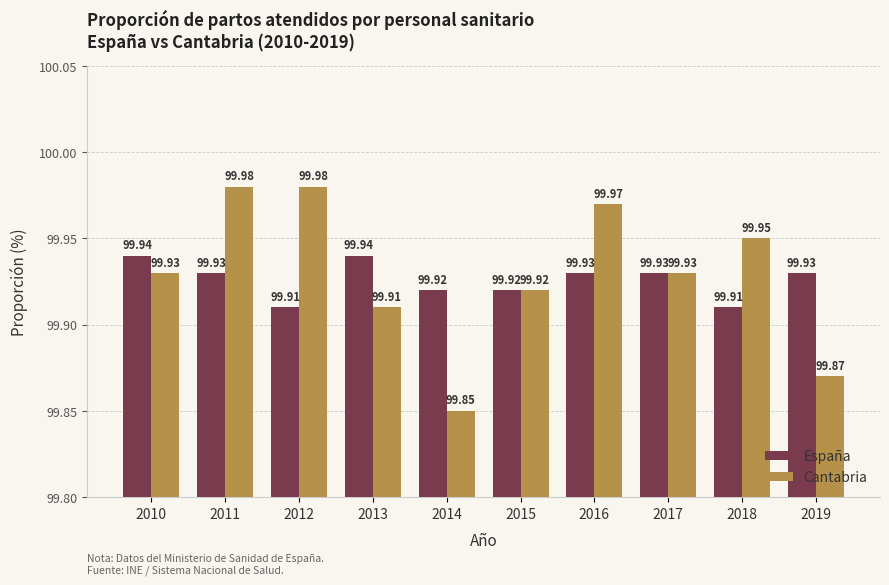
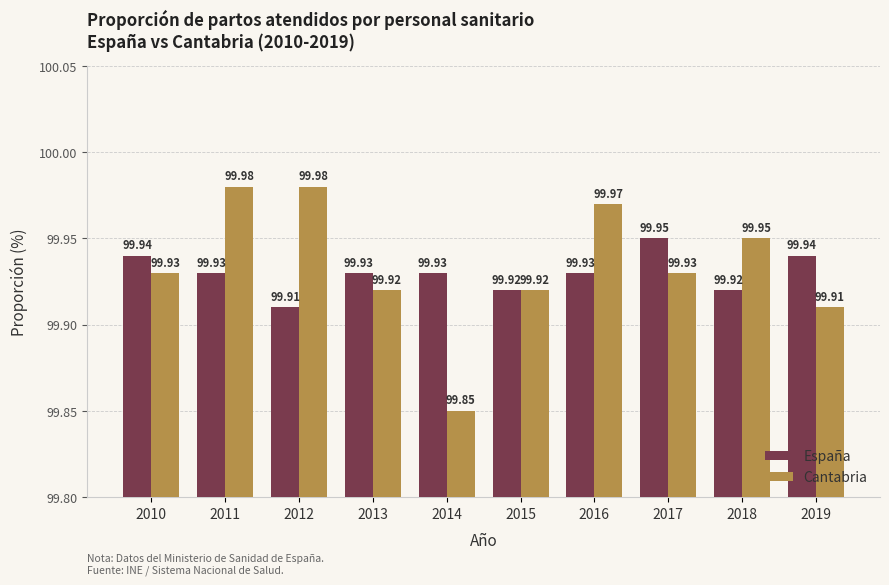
  {
    "España": {
      "2010": 99.94,
      "2011": 99.93,
      "2012": 99.91,
-     "2013": 99.94,
-     "2014": 99.92,
+     "2013": 99.93,
+     "2014": 99.93,
      "2015": 99.92,
      "2016": 99.93,
-     "2017": 99.93,
-     "2018": 99.91,
-     "2019": 99.93
+     "2017": 99.95,
+     "2018": 99.92,
+     "2019": 99.94
    },
    "Cantabria": {
      "2010": 99.93,
      "2011": 99.98,
      "2012": 99.98,
-     "2013": 99.91,
+     "2013": 99.92,
      "2014": 99.85,
      "2015": 99.92,
      "2016": 99.97,
      "2017": 99.93,
      "2018": 99.95,
-     "2019": 99.87
+     "2019": 99.91
    }
  }
